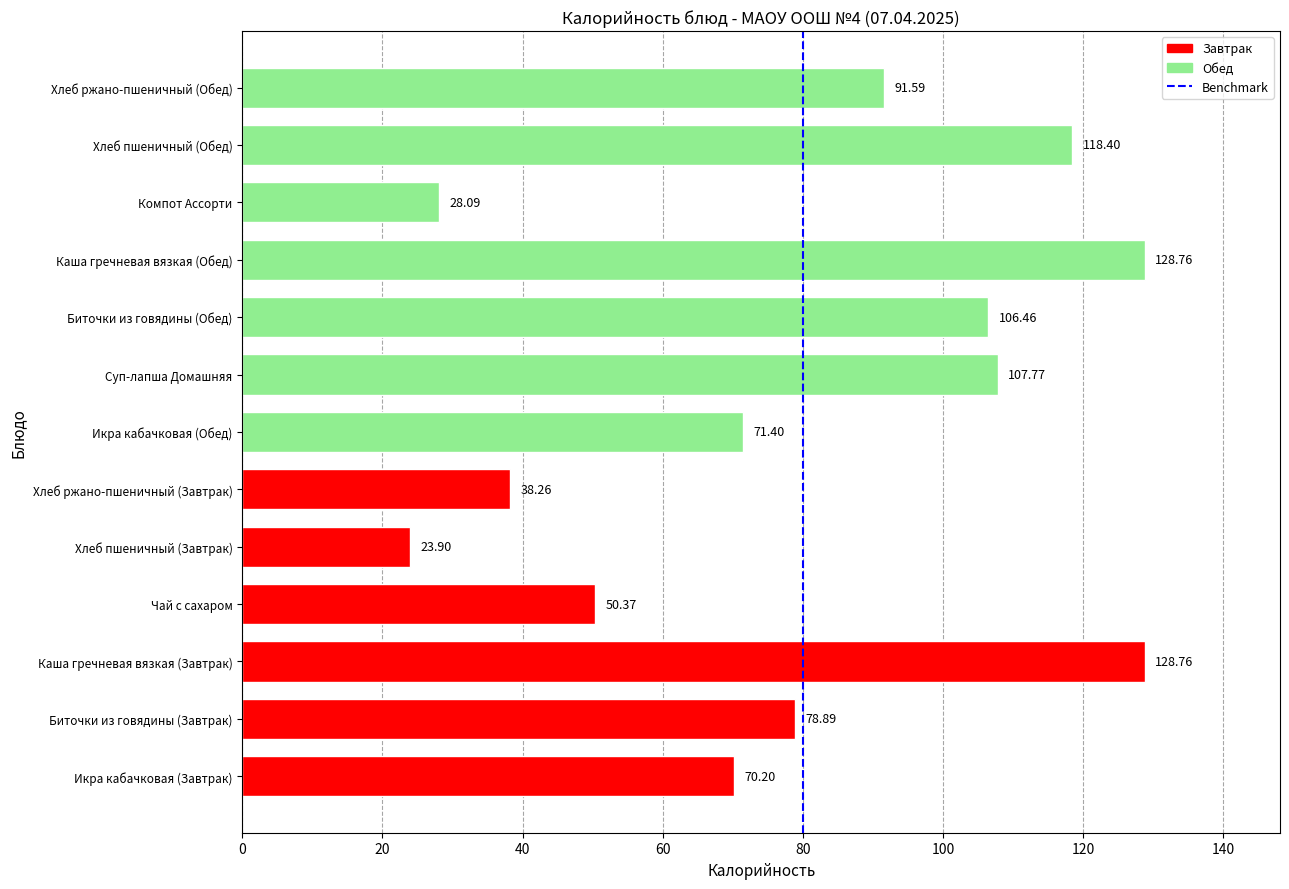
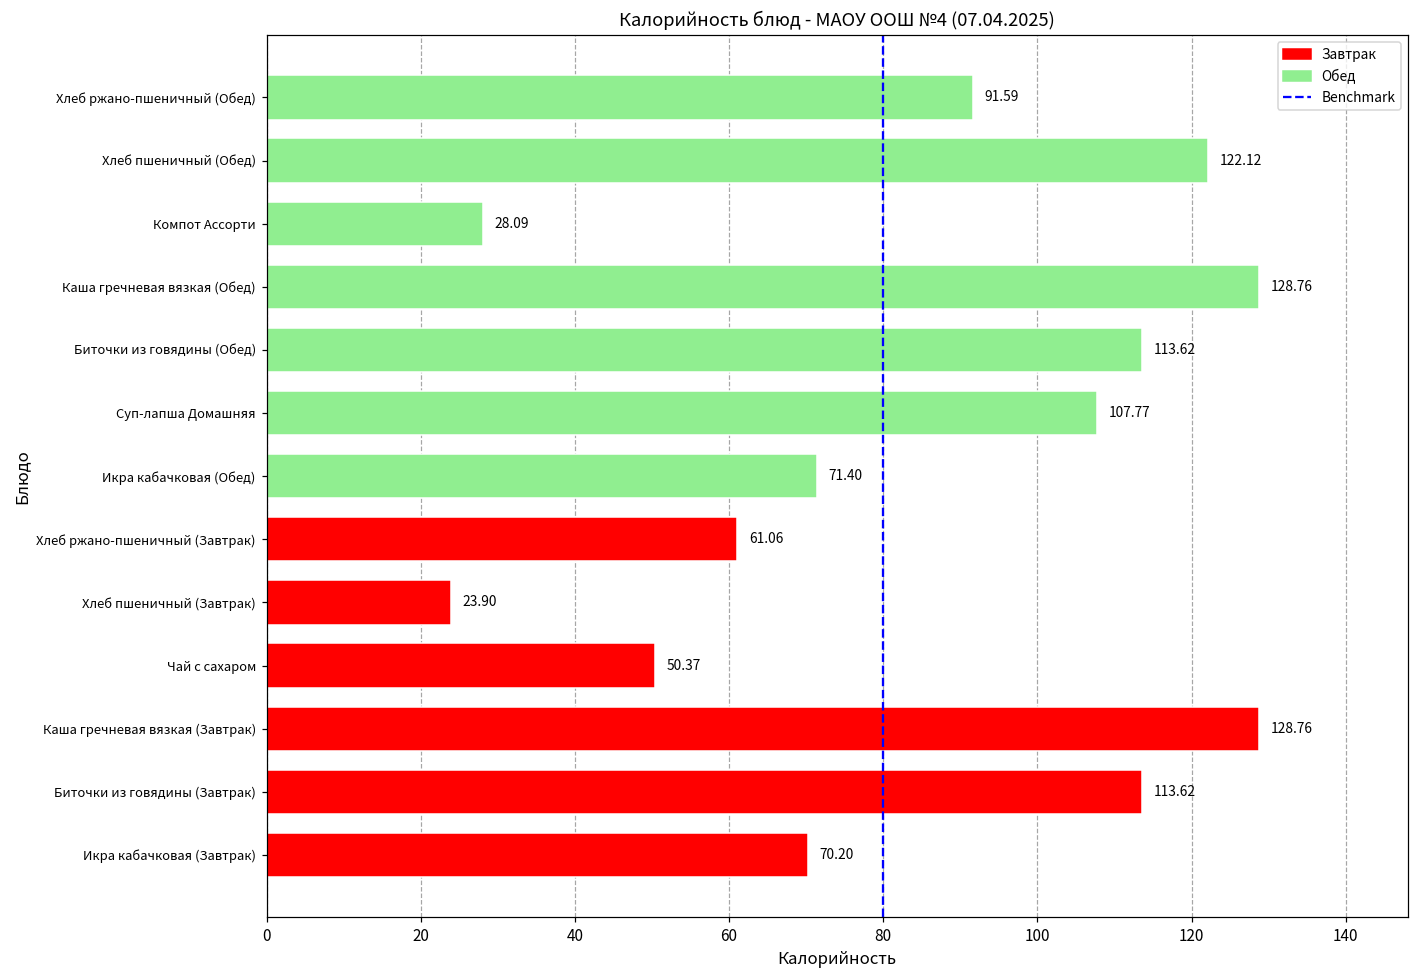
  {
    "Хлеб ржано-пшеничный (Обед)": 91.59,
-   "Хлеб пшеничный (Обед)": 118.40,
+   "Хлеб пшеничный (Обед)": 122.12,
    "Компот Ассорти": 28.09,
    "Каша гречневая вязкая (Обед)": 128.76,
-   "Биточки из говядины (Обед)": 106.46,
+   "Биточки из говядины (Обед)": 113.62,
    "Суп-лапша Домашняя": 107.77,
    "Икра кабачковая (Обед)": 71.40,
-   "Хлеб ржано-пшеничный (Завтрак)": 38.26,
+   "Хлеб ржано-пшеничный (Завтрак)": 61.06,
    "Хлеб пшеничный (Завтрак)": 23.90,
    "Чай с сахаром": 50.37,
    "Каша гречневая вязкая (Завтрак)": 128.76,
-   "Биточки из говядины (Завтрак)": 78.89,
+   "Биточки из говядины (Завтрак)": 113.62,
    "Икра кабачковая (Завтрак)": 70.20
  }
